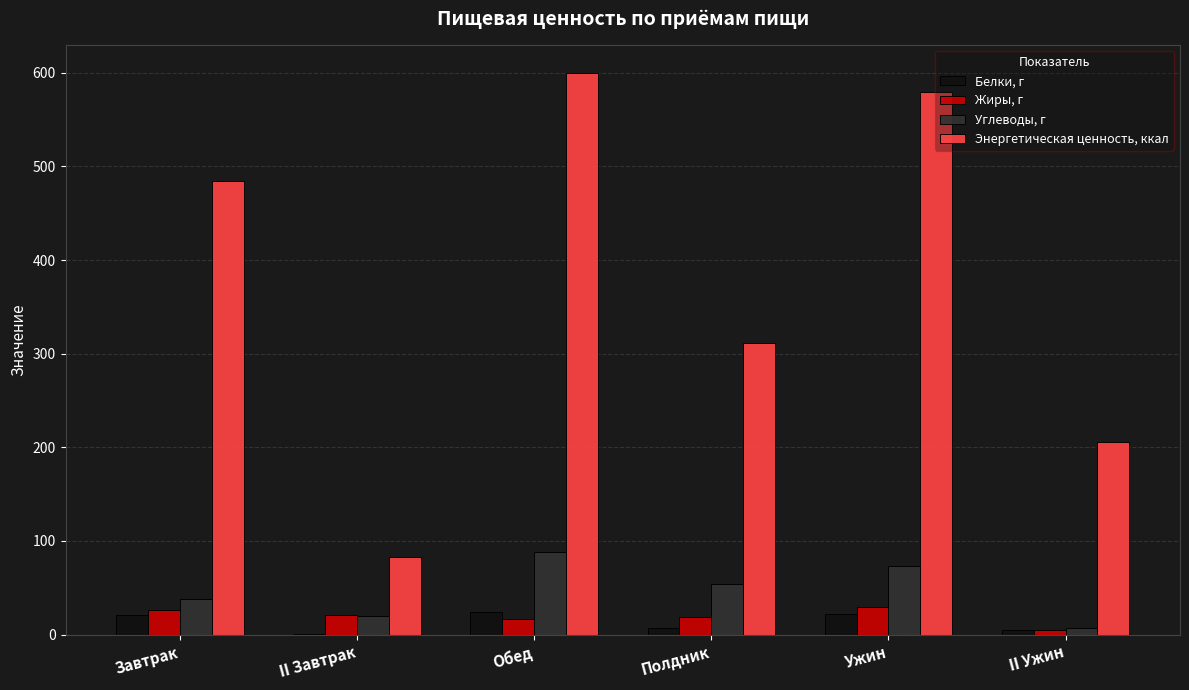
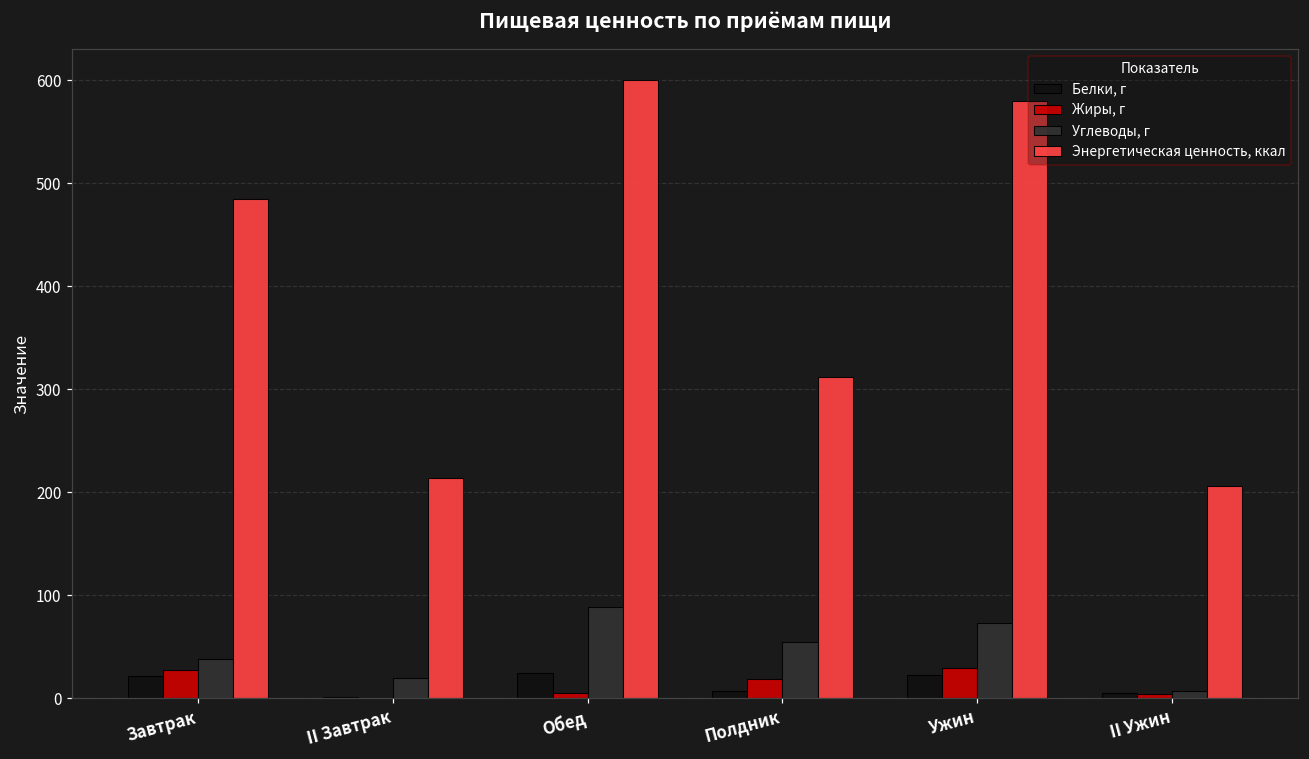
  {
    "Жиры, г": {
      "Завтрак": 30,
-     "II Завтрак": 20,
-     "Обед": 20,
+     "II Завтрак": 0,
+     "Обед": 0,
      "Полдник": 20,
      "Ужин": 30,
      "II Ужин": 0
    },
    "Энергетическая ценность, ккал": {
      "Завтрак": 480,
-     "II Завтрак": 80,
+     "II Завтрак": 210,
      "Обед": 600,
      "Полдник": 310,
      "II Ужин": 210
    }
  }
